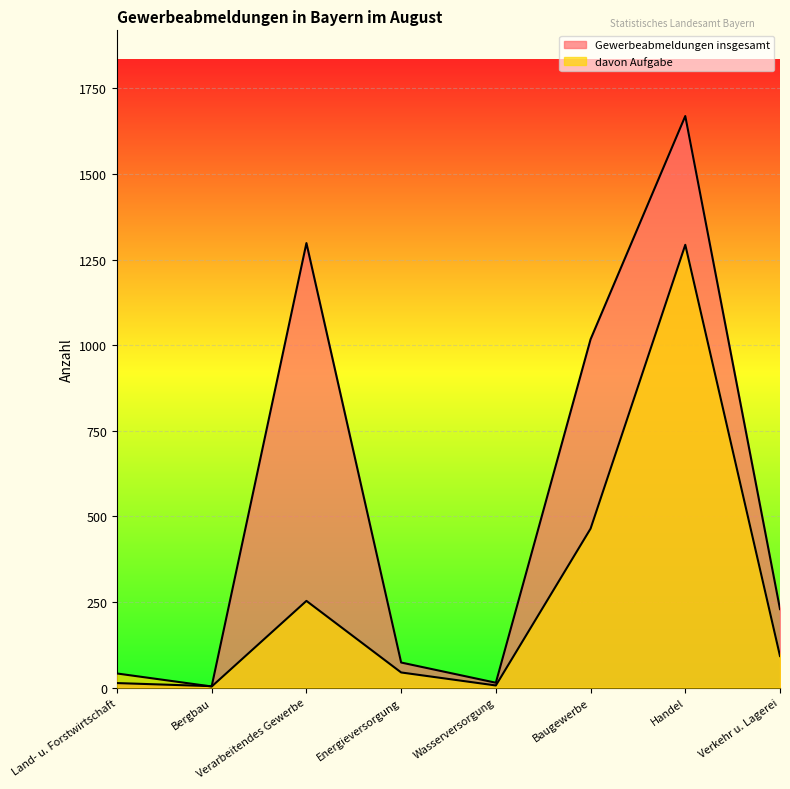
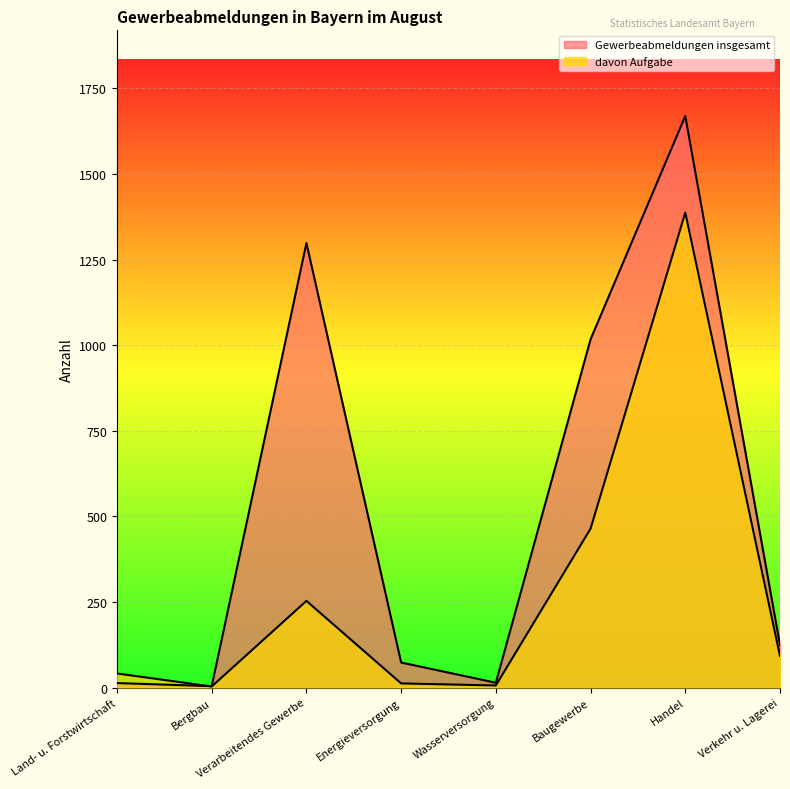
  {
    "Gewerbeabmeldungen insgesamt": {
      "Land- u. Forstwirtschaft": 10,
      "Verarbeitendes Gewerbe": 1300,
      "Energieversorgung": 70,
      "Wasserversorgung": 10,
      "Baugewerbe": 1020,
      "Handel": 1670,
-     "Verkehr u. Lagerei": 230
+     "Verkehr u. Lagerei": 120
    },
    "davon Aufgabe": {
      "Land- u. Forstwirtschaft": 40,
      "Verarbeitendes Gewerbe": 250,
-     "Energieversorgung": 40,
+     "Energieversorgung": 10,
      "Wasserversorgung": 10,
      "Baugewerbe": 460,
-     "Handel": 1290,
+     "Handel": 1390,
      "Verkehr u. Lagerei": 90
    }
  }
